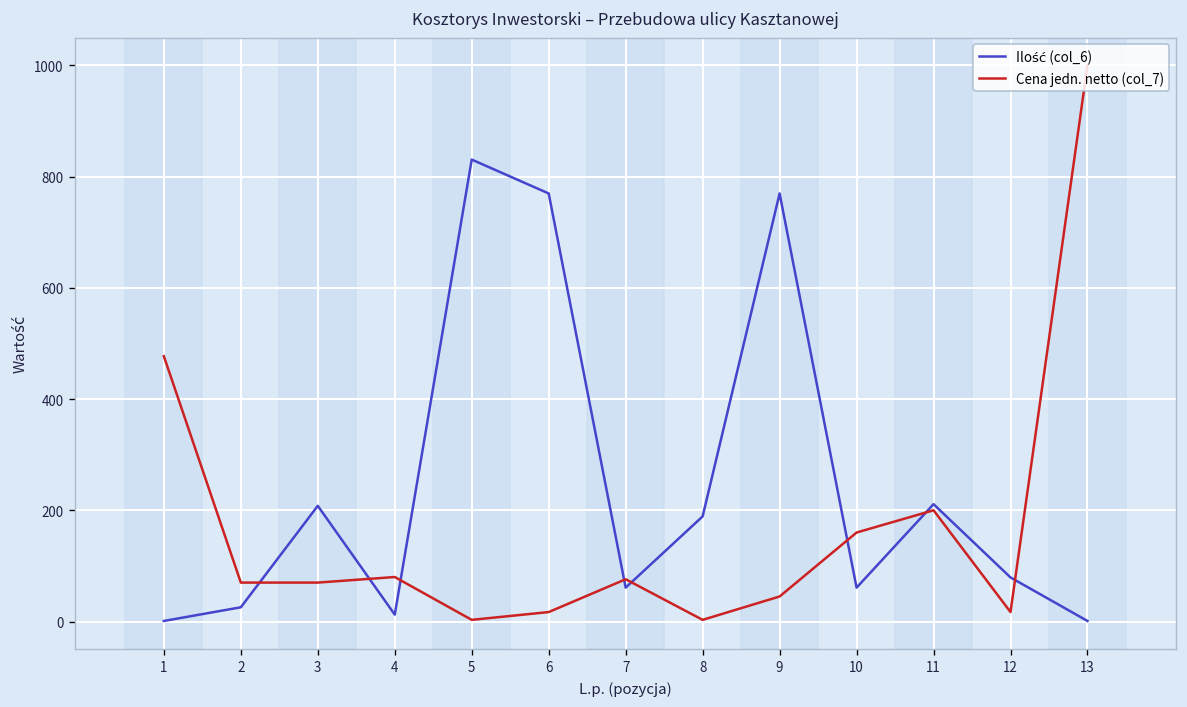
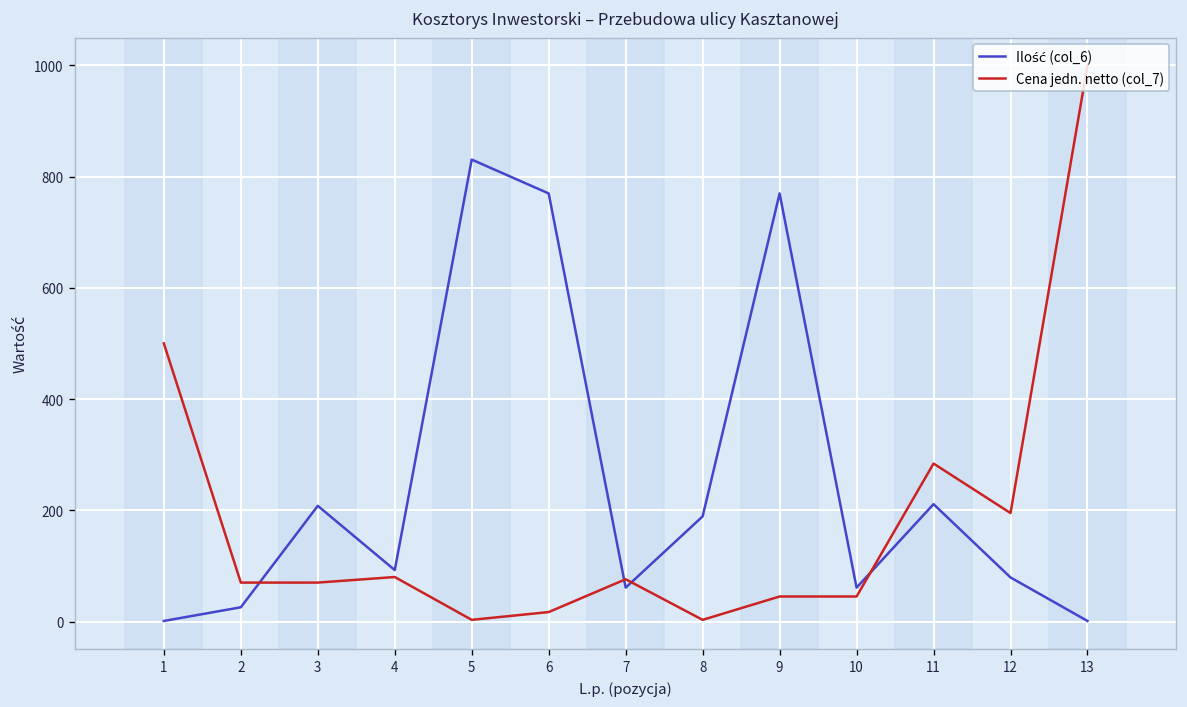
  {
    "Ilość (col_6)": {
      "1": 0,
      "2": 30,
      "3": 210,
-     "4": 10,
+     "4": 90,
      "5": 830,
      "6": 770,
      "7": 60,
      "8": 190,
      "9": 770,
      "10": 60,
      "11": 210,
      "12": 80,
      "13": 0
    },
    "Cena jedn. netto (col_7)": {
-     "1": 480,
+     "1": 500,
      "2": 70,
      "3": 70,
      "4": 80,
      "5": 0,
      "6": 20,
      "7": 80,
      "8": 0,
      "9": 50,
-     "10": 160,
-     "11": 200,
-     "12": 20
+     "10": 50,
+     "11": 280,
+     "12": 200
    }
  }
